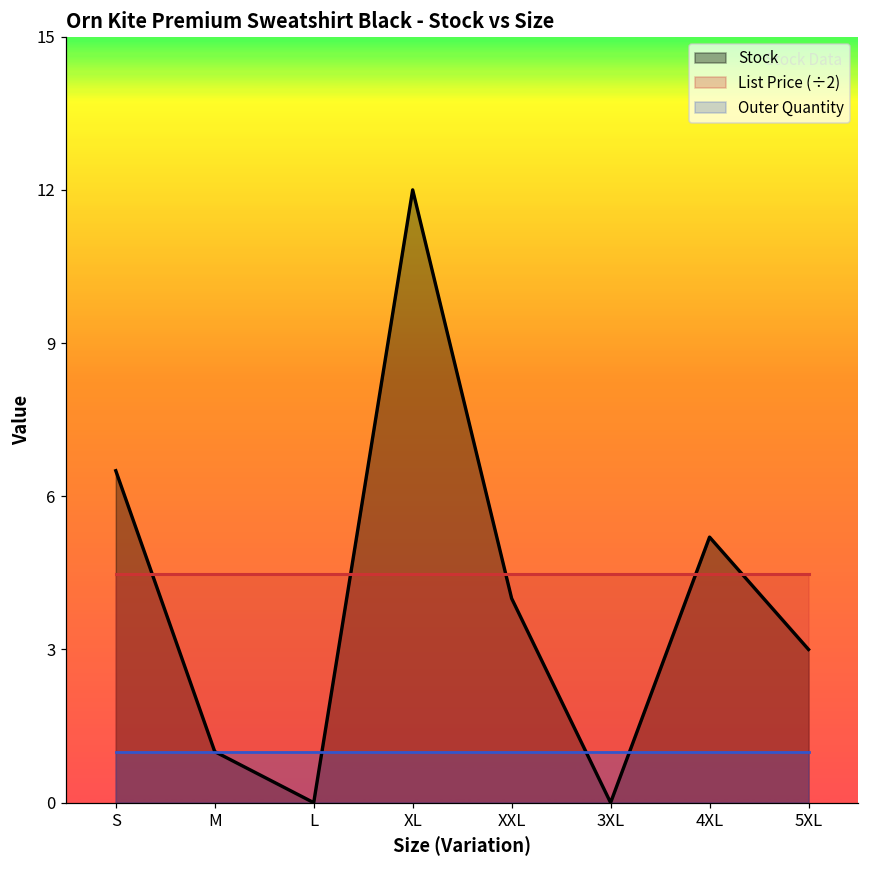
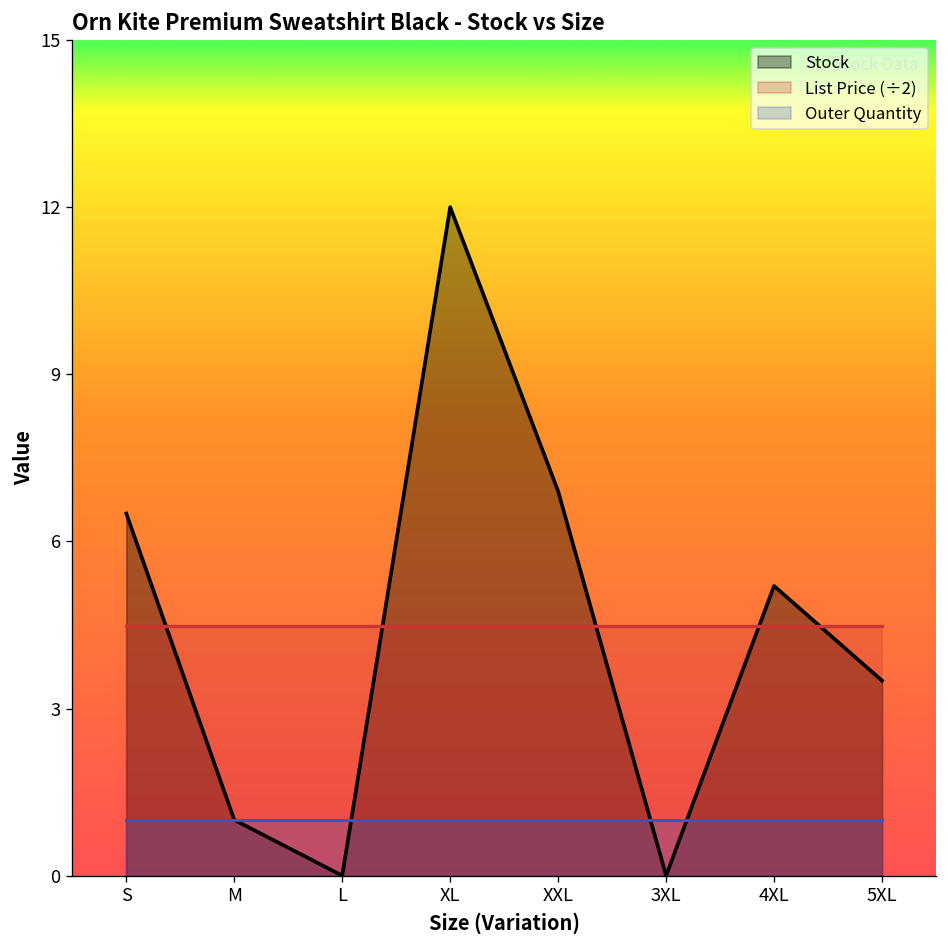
  {
    "Stock": {
      "S": 6.5,
      "L": 0.0,
      "XL": 12.0,
-     "XXL": 4.0,
+     "XXL": 6.9,
      "3XL": 0.0,
      "4XL": 5.2,
-     "5XL": 3.0
+     "5XL": 3.5
    },
    "List Price (÷2)": {
      "S": 4.5,
      "M": 4.5,
      "L": 4.5,
      "XL": 4.5,
      "XXL": 4.5,
      "3XL": 4.5,
      "4XL": 4.5,
      "5XL": 4.5
    },
    "Outer Quantity": {
      "S": 1.0,
      "L": 1.0,
      "XL": 1.0,
      "XXL": 1.0,
      "3XL": 1.0,
      "4XL": 1.0,
      "5XL": 1.0
    }
  }
